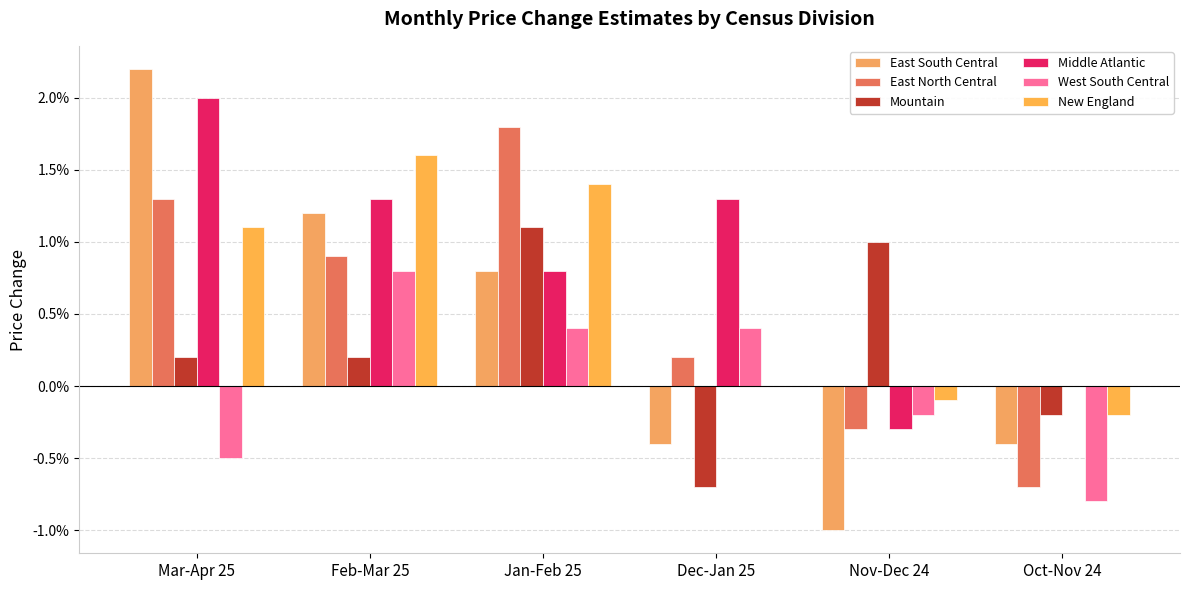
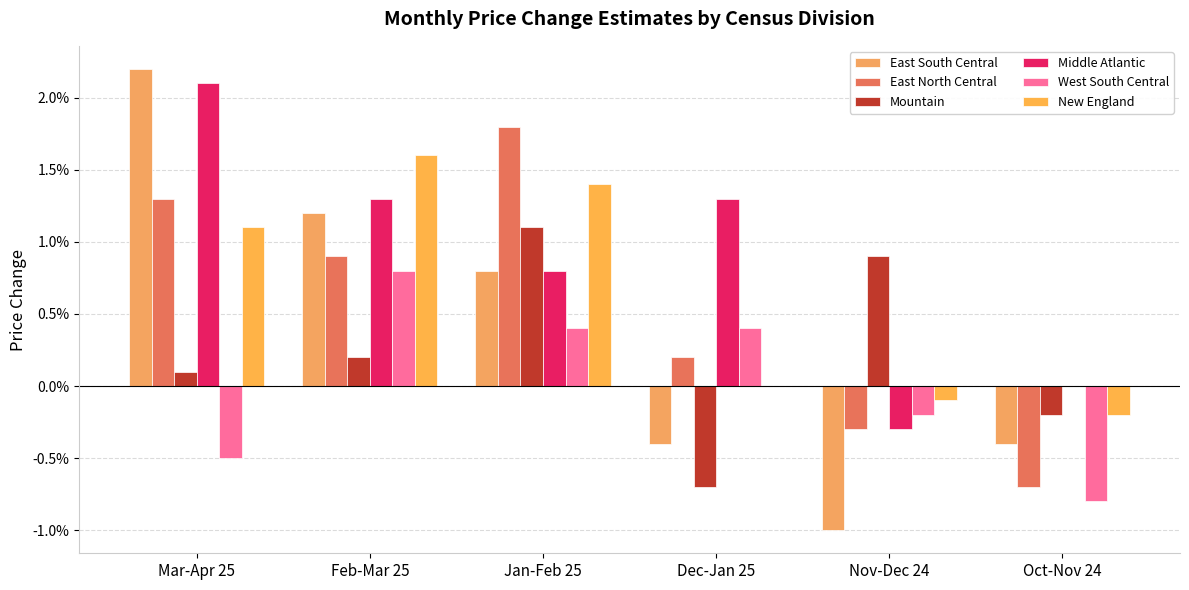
  {
    "Mountain": {
-     "Mar-Apr 25": "0.20%",
+     "Mar-Apr 25": "0.10%",
      "Feb-Mar 25": "0.20%",
      "Jan-Feb 25": "1.10%",
      "Dec-Jan 25": "-0.70%",
-     "Nov-Dec 24": "1.00%",
+     "Nov-Dec 24": "0.90%",
      "Oct-Nov 24": "-0.20%"
    },
    "Middle Atlantic": {
-     "Mar-Apr 25": "2.00%",
+     "Mar-Apr 25": "2.10%",
      "Feb-Mar 25": "1.30%",
      "Jan-Feb 25": "0.80%",
      "Dec-Jan 25": "1.30%",
      "Nov-Dec 24": "-0.30%",
      "Oct-Nov 24": "0.00%"
    },
    "West South Central": {
      "Mar-Apr 25": "-0.50%",
      "Feb-Mar 25": "0.80%",
      "Jan-Feb 25": "0.40%",
      "Dec-Jan 25": "0.40%",
      "Nov-Dec 24": "-0.20%",
      "Oct-Nov 24": "-0.80%"
    }
  }
